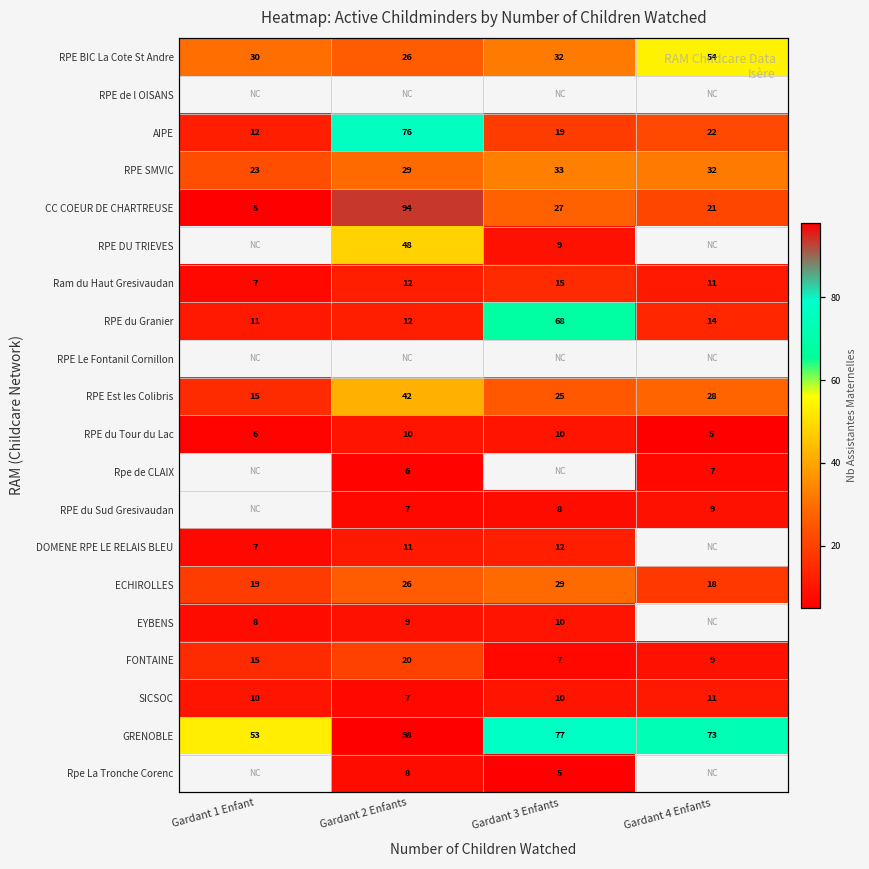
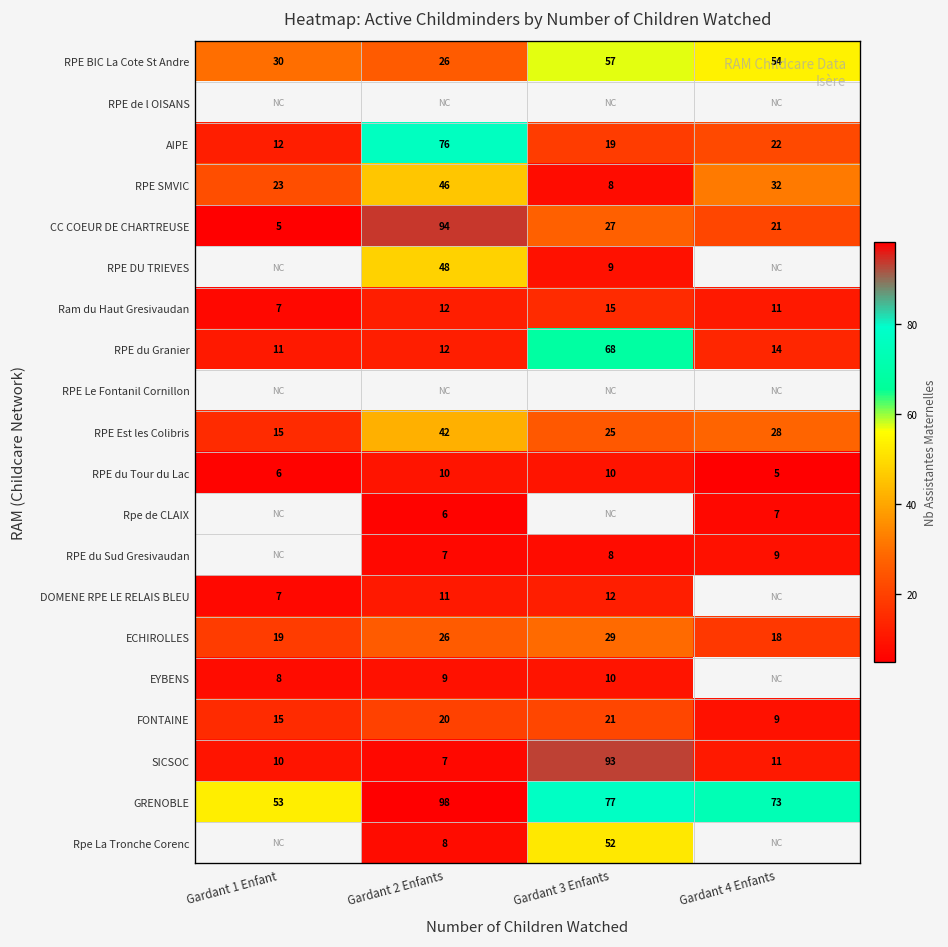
  {
    "RPE BIC La Cote St Andre": {
      "Gardant 1 Enfant": 30,
      "Gardant 2 Enfants": 26,
-     "Gardant 3 Enfants": 32
+     "Gardant 3 Enfants": 57
    },
    "AIPE": {
      "Gardant 1 Enfant": 12,
      "Gardant 2 Enfants": 76,
      "Gardant 3 Enfants": 19,
      "Gardant 4 Enfants": 22
    },
    "RPE SMVIC": {
      "Gardant 1 Enfant": 23,
-     "Gardant 2 Enfants": 29,
-     "Gardant 3 Enfants": 33,
+     "Gardant 2 Enfants": 46,
+     "Gardant 3 Enfants": 8,
      "Gardant 4 Enfants": 32
    },
    "CC COEUR DE CHARTREUSE": {
      "Gardant 1 Enfant": 5,
      "Gardant 2 Enfants": 94,
      "Gardant 3 Enfants": 27,
      "Gardant 4 Enfants": 21
    },
    "RPE DU TRIEVES": {
      "Gardant 2 Enfants": 48,
      "Gardant 3 Enfants": 9
    },
    "Ram du Haut Gresivaudan": {
      "Gardant 1 Enfant": 7,
      "Gardant 2 Enfants": 12,
      "Gardant 3 Enfants": 15,
      "Gardant 4 Enfants": 11
    },
    "RPE du Granier": {
      "Gardant 1 Enfant": 11,
      "Gardant 2 Enfants": 12,
      "Gardant 3 Enfants": 68,
      "Gardant 4 Enfants": 14
    },
    "RPE Est les Colibris": {
      "Gardant 1 Enfant": 15,
      "Gardant 2 Enfants": 42,
      "Gardant 3 Enfants": 25,
      "Gardant 4 Enfants": 28
    },
    "RPE du Tour du Lac": {
      "Gardant 1 Enfant": 6,
      "Gardant 2 Enfants": 10,
      "Gardant 3 Enfants": 10,
      "Gardant 4 Enfants": 5
    },
    "Rpe de CLAIX": {
      "Gardant 2 Enfants": 6,
      "Gardant 4 Enfants": 7
    },
    "RPE du Sud Gresivaudan": {
      "Gardant 2 Enfants": 7,
      "Gardant 3 Enfants": 8,
      "Gardant 4 Enfants": 9
    },
    "DOMENE RPE LE RELAIS BLEU": {
      "Gardant 1 Enfant": 7,
      "Gardant 2 Enfants": 11,
      "Gardant 3 Enfants": 12
    },
    "ECHIROLLES": {
      "Gardant 1 Enfant": 19,
      "Gardant 2 Enfants": 26,
      "Gardant 3 Enfants": 29,
      "Gardant 4 Enfants": 18
    },
    "EYBENS": {
      "Gardant 1 Enfant": 8,
      "Gardant 2 Enfants": 9,
      "Gardant 3 Enfants": 10
    },
    "FONTAINE": {
      "Gardant 1 Enfant": 15,
      "Gardant 2 Enfants": 20,
-     "Gardant 3 Enfants": 7,
+     "Gardant 3 Enfants": 21,
      "Gardant 4 Enfants": 9
    },
    "SICSOC": {
      "Gardant 1 Enfant": 10,
      "Gardant 2 Enfants": 7,
-     "Gardant 3 Enfants": 10,
+     "Gardant 3 Enfants": 93,
      "Gardant 4 Enfants": 11
    },
    "GRENOBLE": {
      "Gardant 1 Enfant": 53,
      "Gardant 2 Enfants": 98,
      "Gardant 3 Enfants": 77,
      "Gardant 4 Enfants": 73
    },
    "Rpe La Tronche Corenc": {
      "Gardant 2 Enfants": 8,
-     "Gardant 3 Enfants": 5
+     "Gardant 3 Enfants": 52
    }
  }
